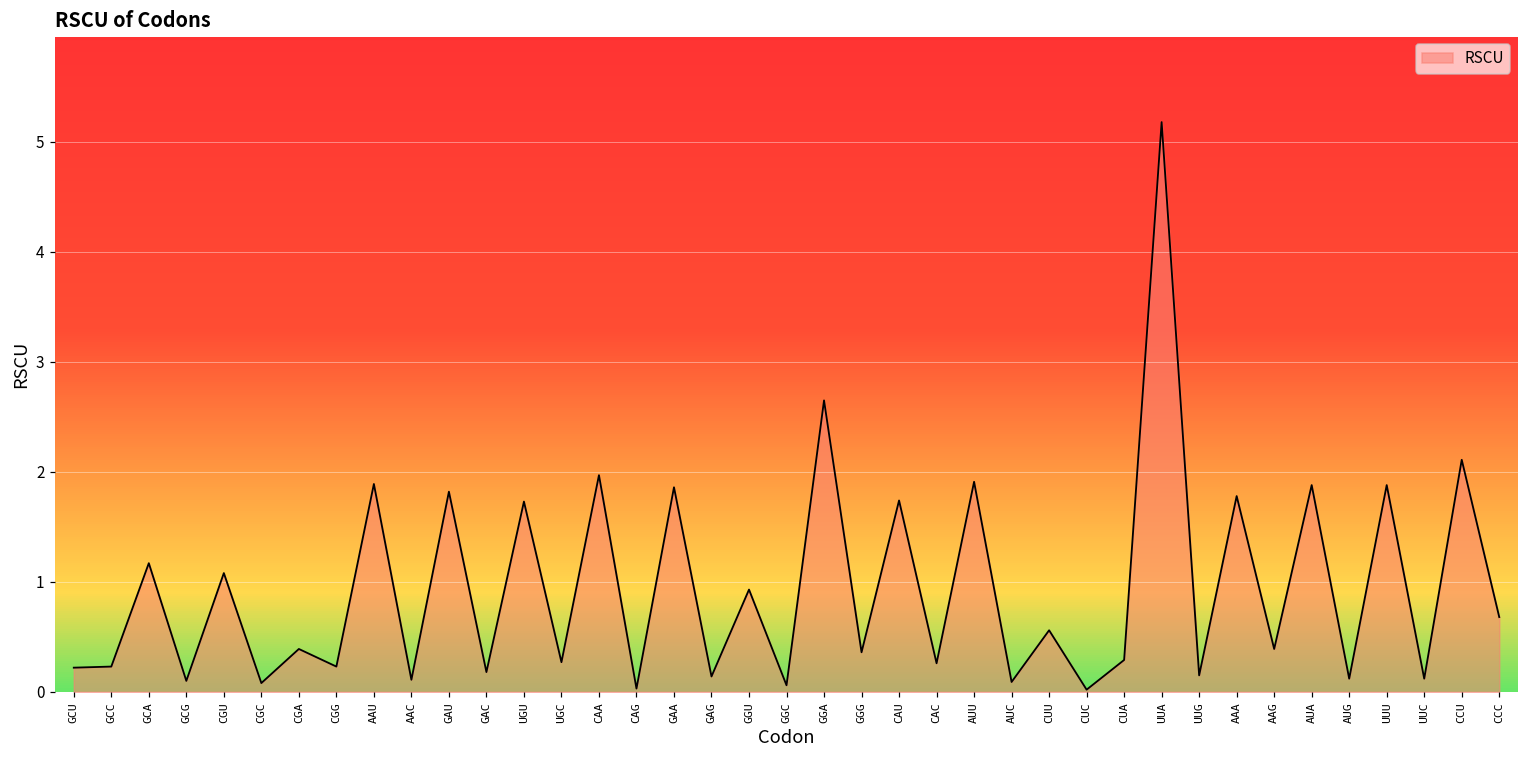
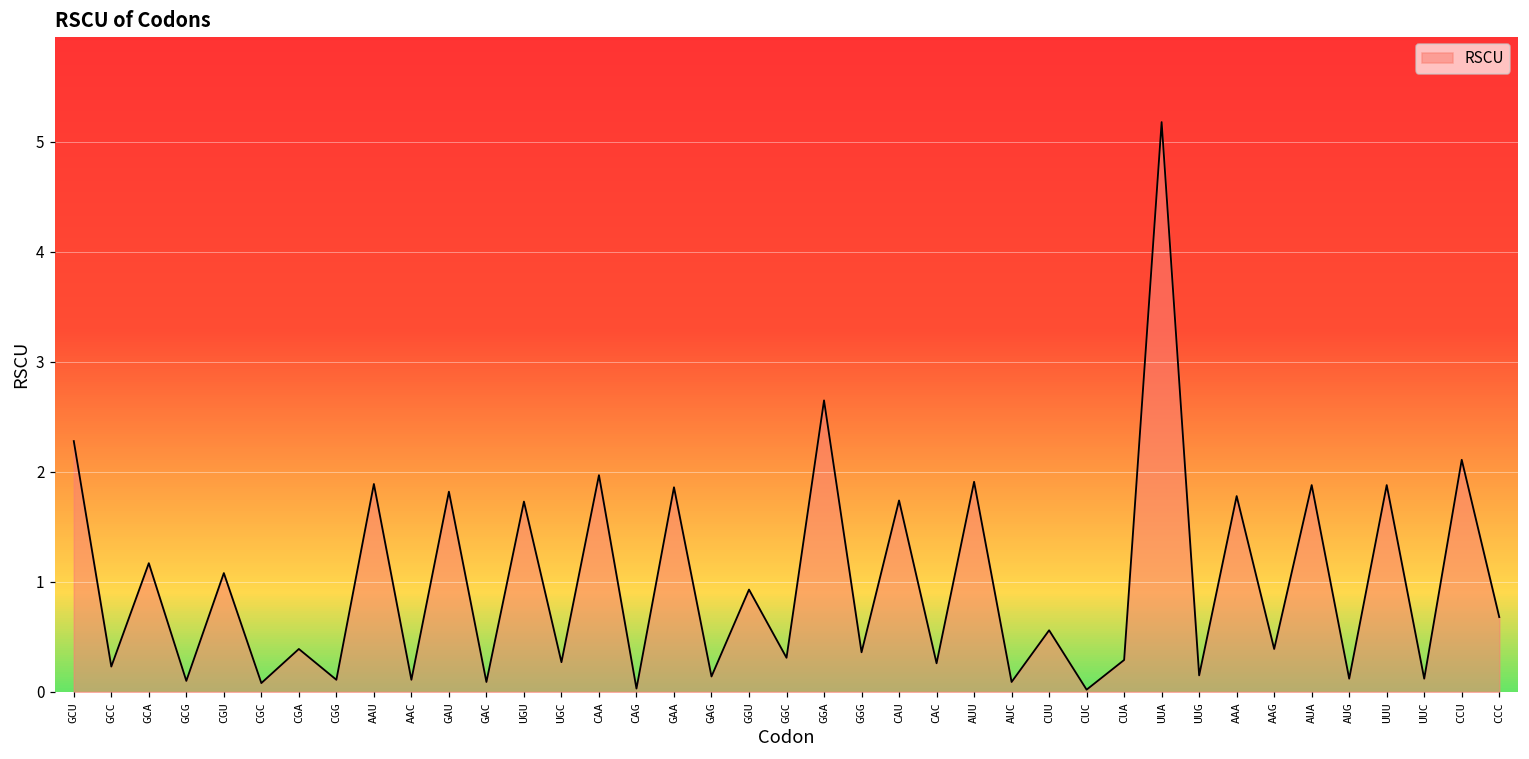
  {
-   "GCU": 0.22,
+   "GCU": 2.28,
    "GCC": 0.23,
    "GCA": 1.17,
    "GCG": 0.10,
    "CGU": 1.08,
    "CGC": 0.08,
    "CGA": 0.39,
-   "CGG": 0.23,
+   "CGG": 0.11,
    "AAU": 1.89,
    "AAC": 0.11,
    "GAU": 1.82,
-   "GAC": 0.18,
+   "GAC": 0.09,
    "UGU": 1.73,
    "UGC": 0.27,
    "CAA": 1.97,
    "CAG": 0.03,
    "GAA": 1.86,
    "GAG": 0.14,
    "GGU": 0.93,
-   "GGC": 0.06,
+   "GGC": 0.31,
    "GGA": 2.65,
    "GGG": 0.36,
    "CAU": 1.74,
    "CAC": 0.26,
    "AUU": 1.91,
    "AUC": 0.09,
    "CUU": 0.56,
    "CUC": 0.02,
    "CUA": 0.29,
    "UUA": 5.18,
    "UUG": 0.15,
    "AAA": 1.78,
    "AAG": 0.39,
    "AUA": 1.88,
    "AUG": 0.12,
    "UUU": 1.88,
    "UUC": 0.12,
    "CCU": 2.11,
    "CCC": 0.68
  }
